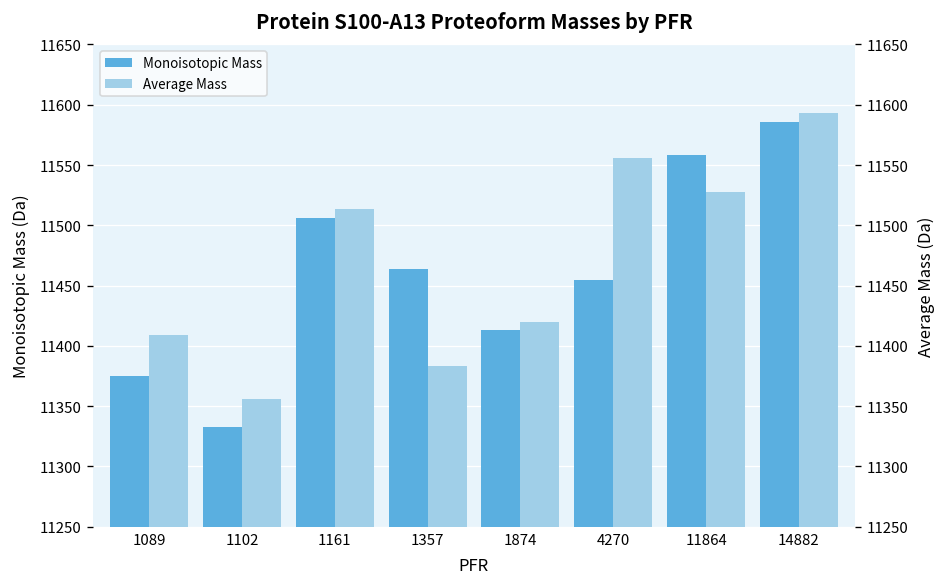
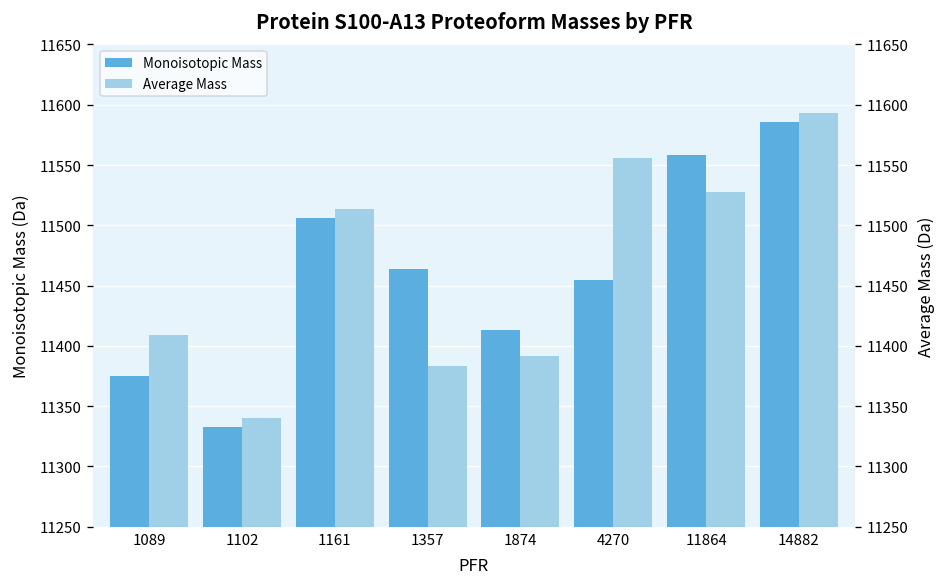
  {
    "Monoisotopic Mass": {
      "1089": 11375,
      "1102": 11333,
      "1161": 11506,
      "1357": 11464,
      "1874": 11413,
      "4270": 11455,
      "11864": 11559,
      "14882": 11586
    },
    "Average Mass": {
      "1089": 11409,
-     "1102": 11356,
+     "1102": 11340,
      "1161": 11513,
      "1357": 11383,
-     "1874": 11420,
+     "1874": 11391,
      "4270": 11556,
      "11864": 11527,
      "14882": 11593
    }
  }
